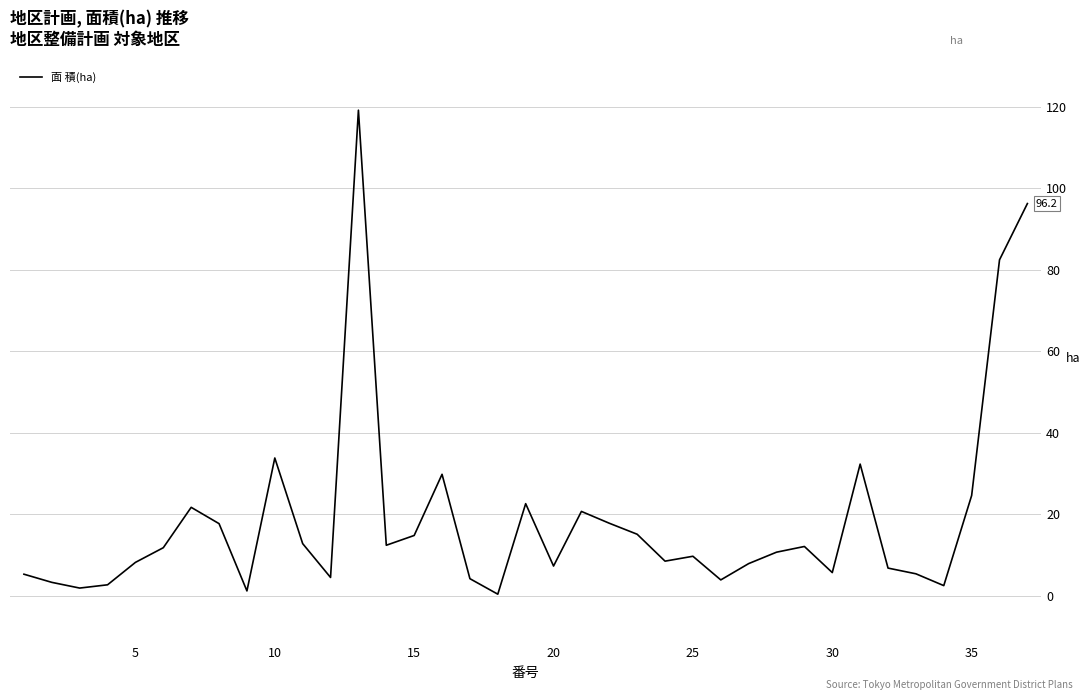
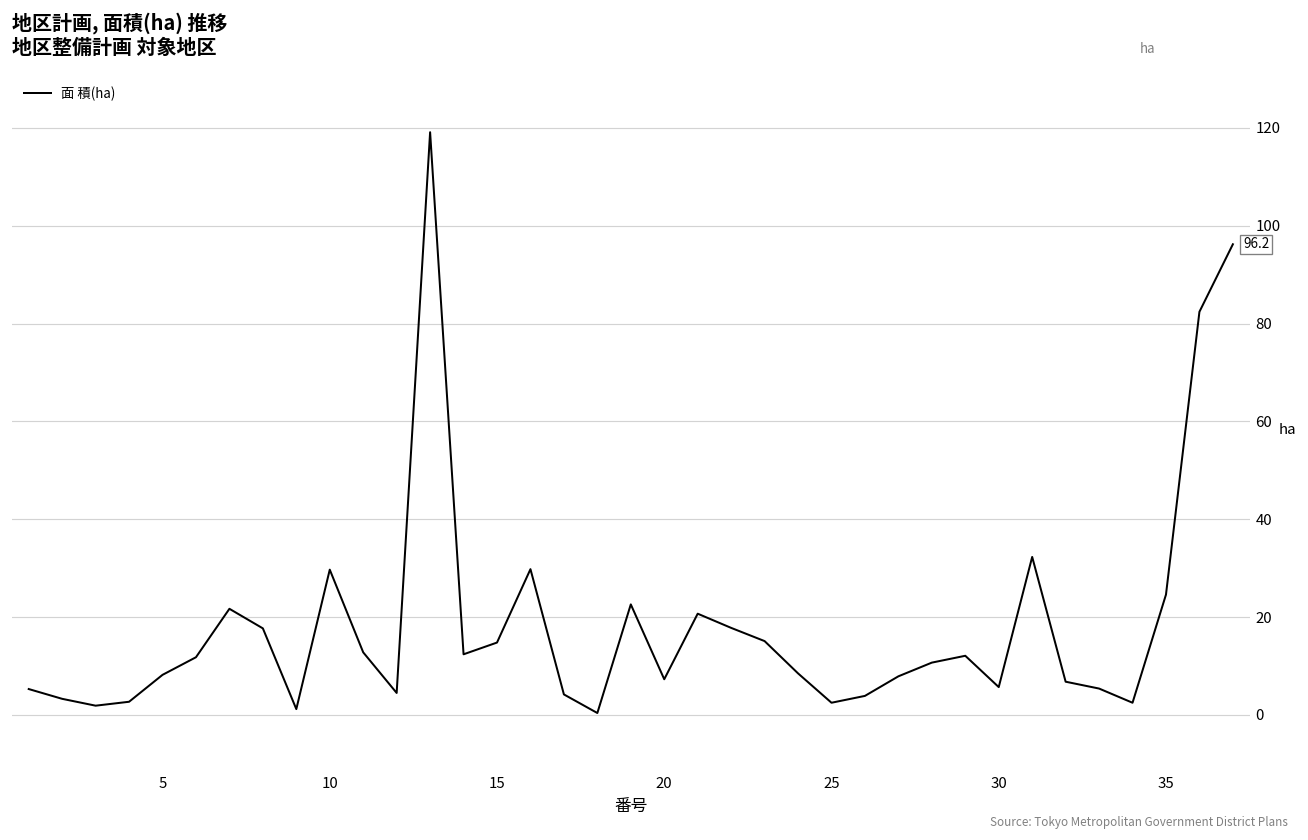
  {
    "5": 8,
-   "10": 34,
+   "10": 30,
    "15": 15,
    "20": 7,
-   "25": 10,
+   "25": 3,
    "30": 6,
    "35": 25
  }
